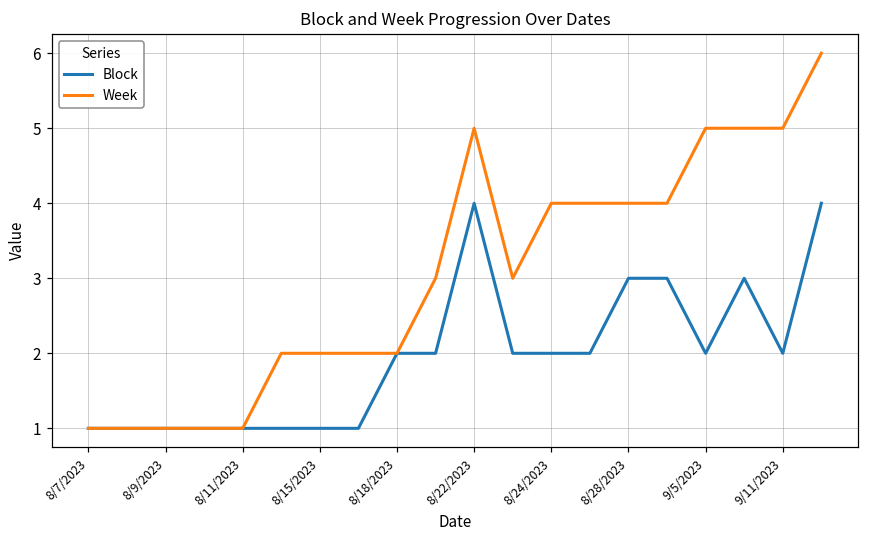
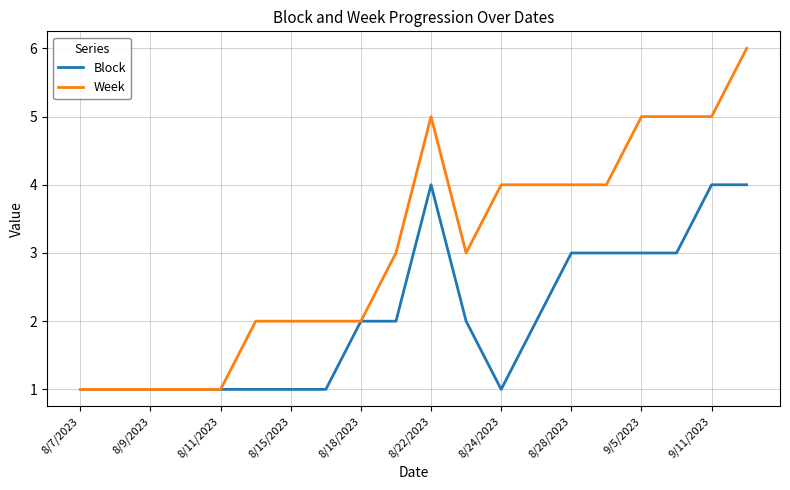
  {
    "Block": {
      "8/15/2023": 1,
      "8/22/2023": 4,
-     "8/24/2023": 2,
+     "8/24/2023": 1,
      "8/28/2023": 3,
-     "9/5/2023": 2,
-     "9/11/2023": 2
+     "9/5/2023": 3,
+     "9/11/2023": 4
    },
    "Week": {
      "8/15/2023": 2,
      "8/22/2023": 5,
      "8/24/2023": 4,
      "8/28/2023": 4,
      "9/5/2023": 5,
      "9/11/2023": 5
    }
  }
